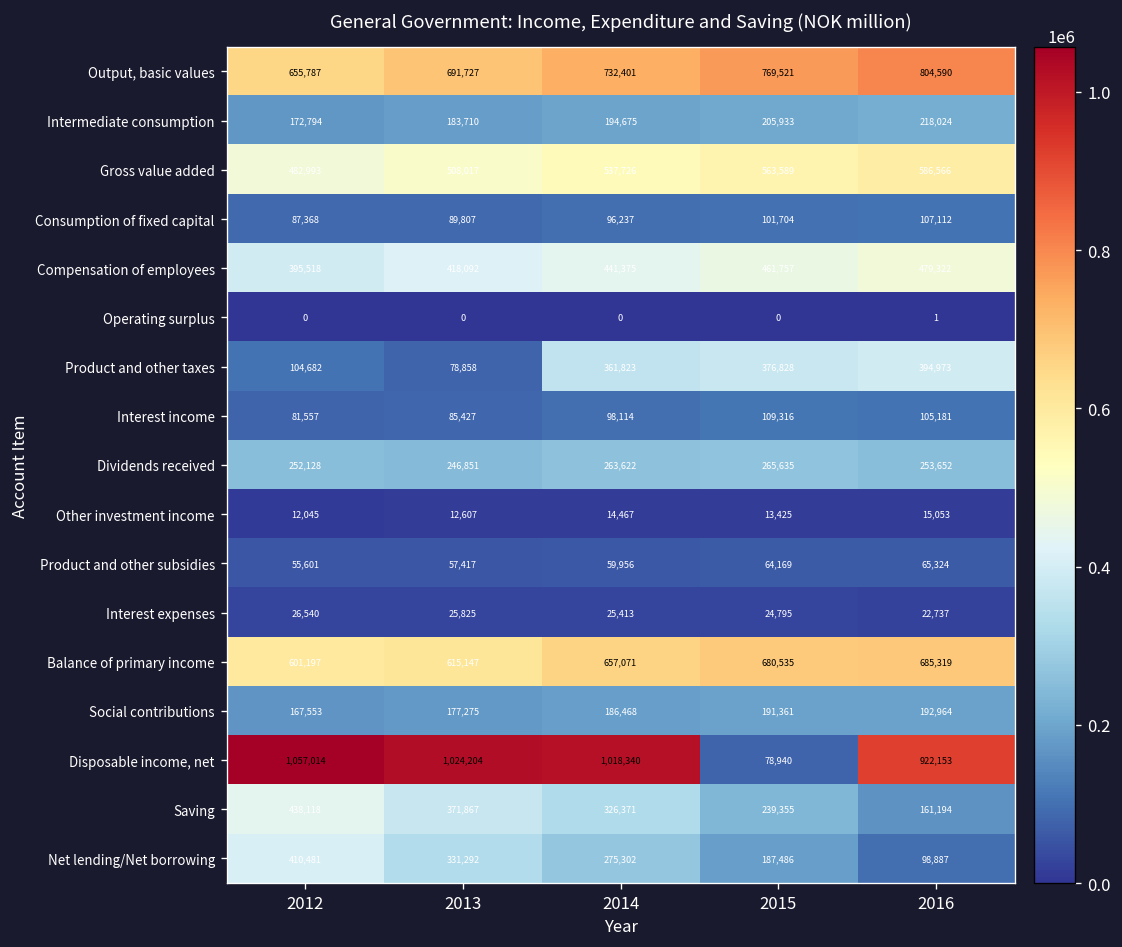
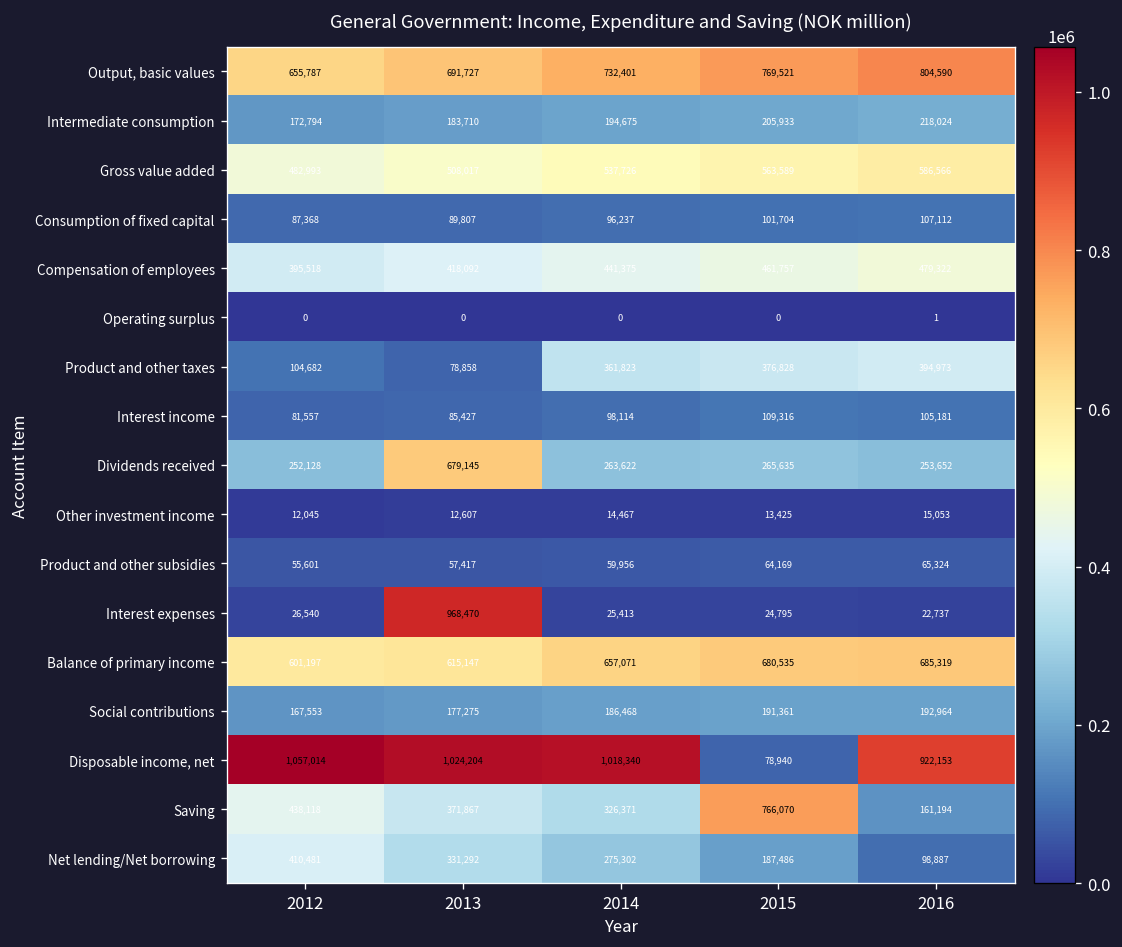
  {
    "Output, basic values": {
      "2012": "655,787",
      "2013": "691,727",
      "2014": "732,401",
      "2015": "769,521",
      "2016": "804,590"
    },
    "Intermediate consumption": {
      "2012": "172,794",
      "2013": "183,710",
      "2014": "194,675",
      "2015": "205,933",
      "2016": "218,024"
    },
    "Gross value added": {
      "2013": "508,017",
      "2014": "537,726",
      "2015": "563,589",
      "2016": "586,566"
    },
    "Consumption of fixed capital": {
      "2012": "87,368",
      "2013": "89,807",
      "2014": "96,237",
      "2015": "101,704",
      "2016": "107,112"
    },
    "Operating surplus": {
      "2012": "0",
      "2013": "0",
      "2014": "0",
      "2015": "0",
      "2016": "1"
    },
    "Product and other taxes": {
      "2012": "104,682",
      "2013": "78,858",
      "2014": "361,823",
      "2015": "376,828"
    },
    "Interest income": {
      "2012": "81,557",
      "2013": "85,427",
      "2014": "98,114",
      "2015": "109,316",
      "2016": "105,181"
    },
    "Dividends received": {
      "2012": "252,128",
-     "2013": "246,851",
+     "2013": "679,145",
      "2014": "263,622",
      "2015": "265,635",
      "2016": "253,652"
    },
    "Other investment income": {
      "2012": "12,045",
      "2013": "12,607",
      "2014": "14,467",
      "2015": "13,425",
      "2016": "15,053"
    },
    "Product and other subsidies": {
      "2012": "55,601",
      "2013": "57,417",
      "2014": "59,956",
      "2015": "64,169",
      "2016": "65,324"
    },
    "Interest expenses": {
      "2012": "26,540",
-     "2013": "25,825",
+     "2013": "968,470",
      "2014": "25,413",
      "2015": "24,795",
      "2016": "22,737"
    },
    "Balance of primary income": {
      "2012": "601,197",
      "2013": "615,147",
      "2014": "657,071",
      "2015": "680,535",
      "2016": "685,319"
    },
    "Social contributions": {
      "2012": "167,553",
      "2013": "177,275",
      "2014": "186,468",
      "2015": "191,361",
      "2016": "192,964"
    },
    "Disposable income, net": {
      "2012": "1,057,014",
      "2013": "1,024,204",
      "2014": "1,018,340",
      "2015": "78,940",
      "2016": "922,153"
    },
    "Saving": {
      "2013": "371,867",
      "2014": "326,371",
-     "2015": "239,355",
+     "2015": "766,070",
      "2016": "161,194"
    },
    "Net lending/Net borrowing": {
      "2013": "331,292",
      "2014": "275,302",
      "2015": "187,486",
      "2016": "98,887"
    }
  }
